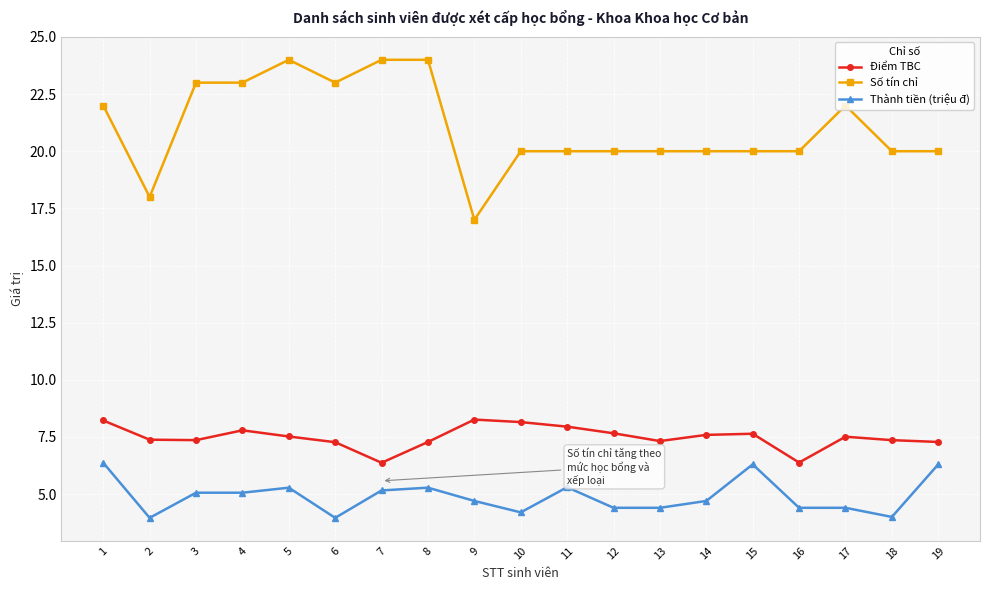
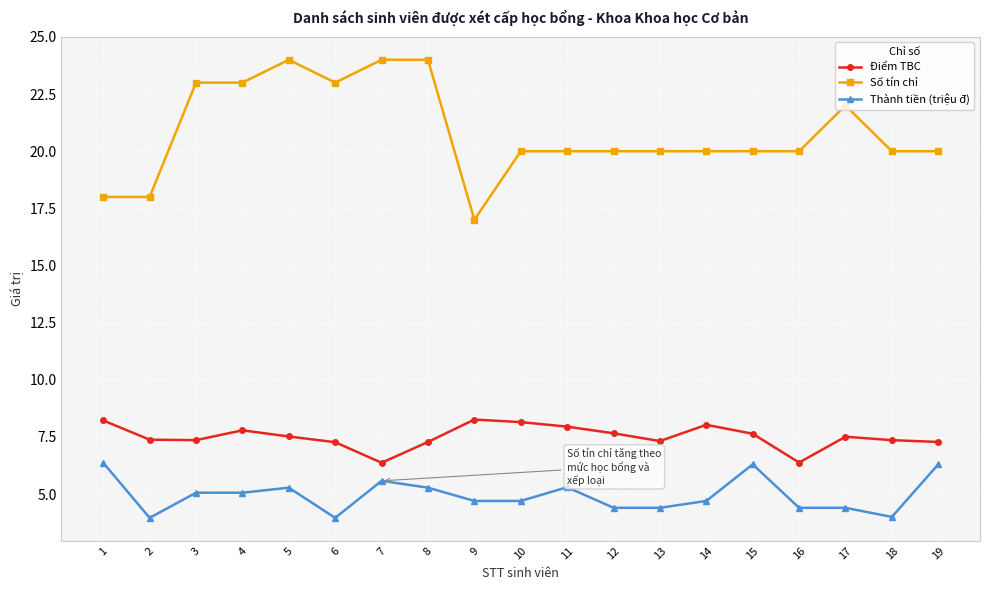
  {
    "Điểm TBC": {
      "1": 8.2,
      "2": 7.4,
      "3": 7.4,
      "4": 7.8,
      "5": 7.5,
      "6": 7.3,
      "7": 6.4,
      "8": 7.3,
      "9": 8.3,
      "10": 8.2,
      "11": 8.0,
      "12": 7.7,
      "13": 7.3,
-     "14": 7.6,
+     "14": 8.0,
      "15": 7.6,
      "16": 6.4,
      "17": 7.5,
      "18": 7.4,
      "19": 7.3
    },
    "Số tín chỉ": {
-     "1": 22,
+     "1": 18,
      "2": 18,
      "3": 23,
      "4": 23,
      "5": 24,
      "6": 23,
      "7": 24,
      "8": 24,
      "9": 17,
      "10": 20,
      "11": 20,
      "12": 20,
      "13": 20,
      "14": 20,
      "15": 20,
      "16": 20,
      "18": 20,
      "19": 20
    },
    "Thành tiền (triệu đ)": {
      "1": 6.4,
      "2": 4.0,
      "3": 5.1,
      "4": 5.1,
      "5": 5.3,
      "6": 4.0,
-     "7": 5.2,
+     "7": 5.6,
      "8": 5.3,
      "9": 4.7,
-     "10": 4.2,
+     "10": 4.7,
      "12": 4.4,
      "13": 4.4,
      "14": 4.7,
      "15": 6.3,
      "16": 4.4,
      "17": 4.4,
      "18": 4.0,
      "19": 6.3
    }
  }
